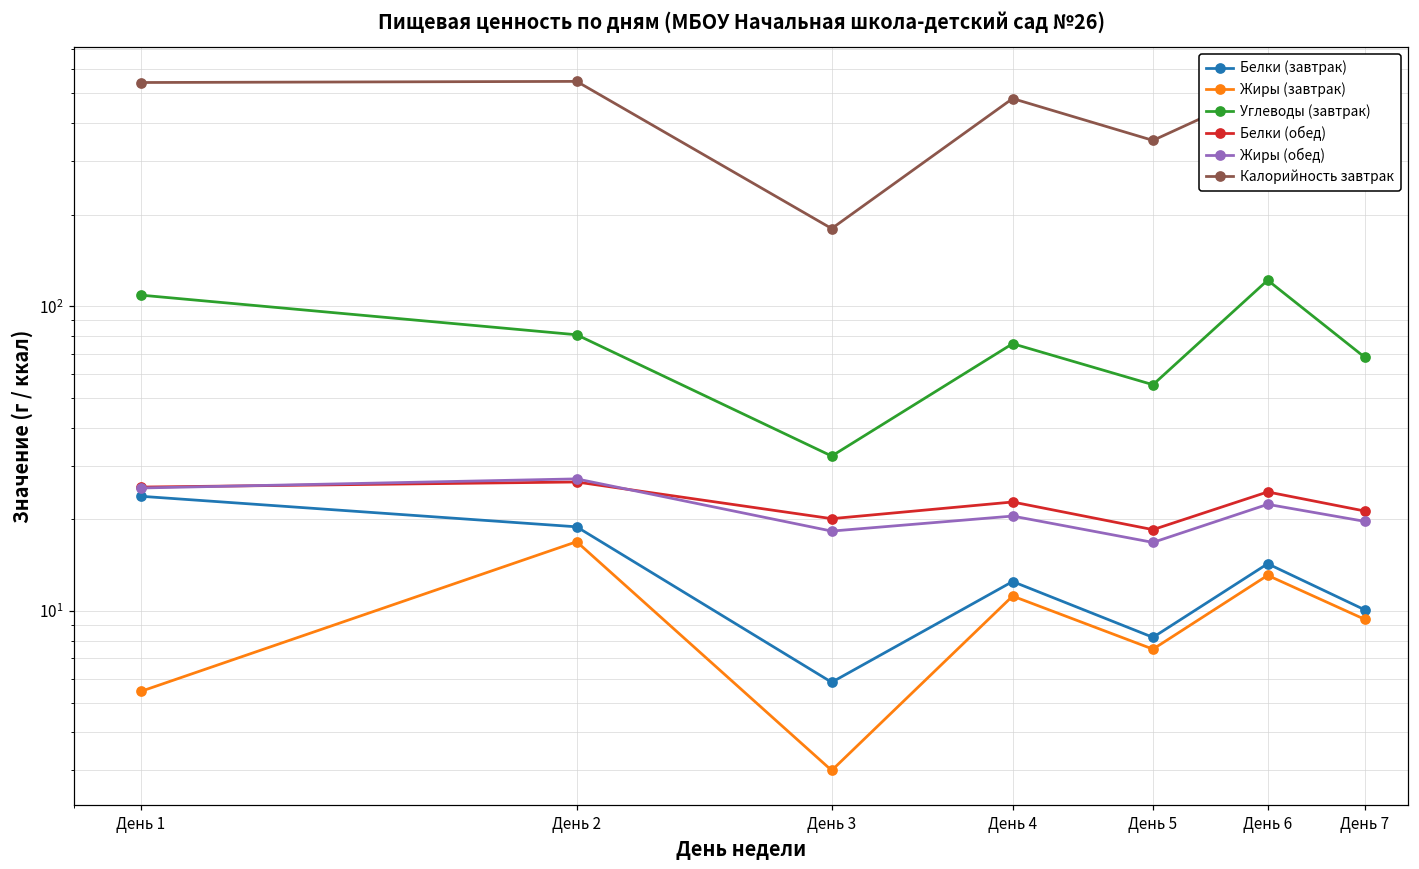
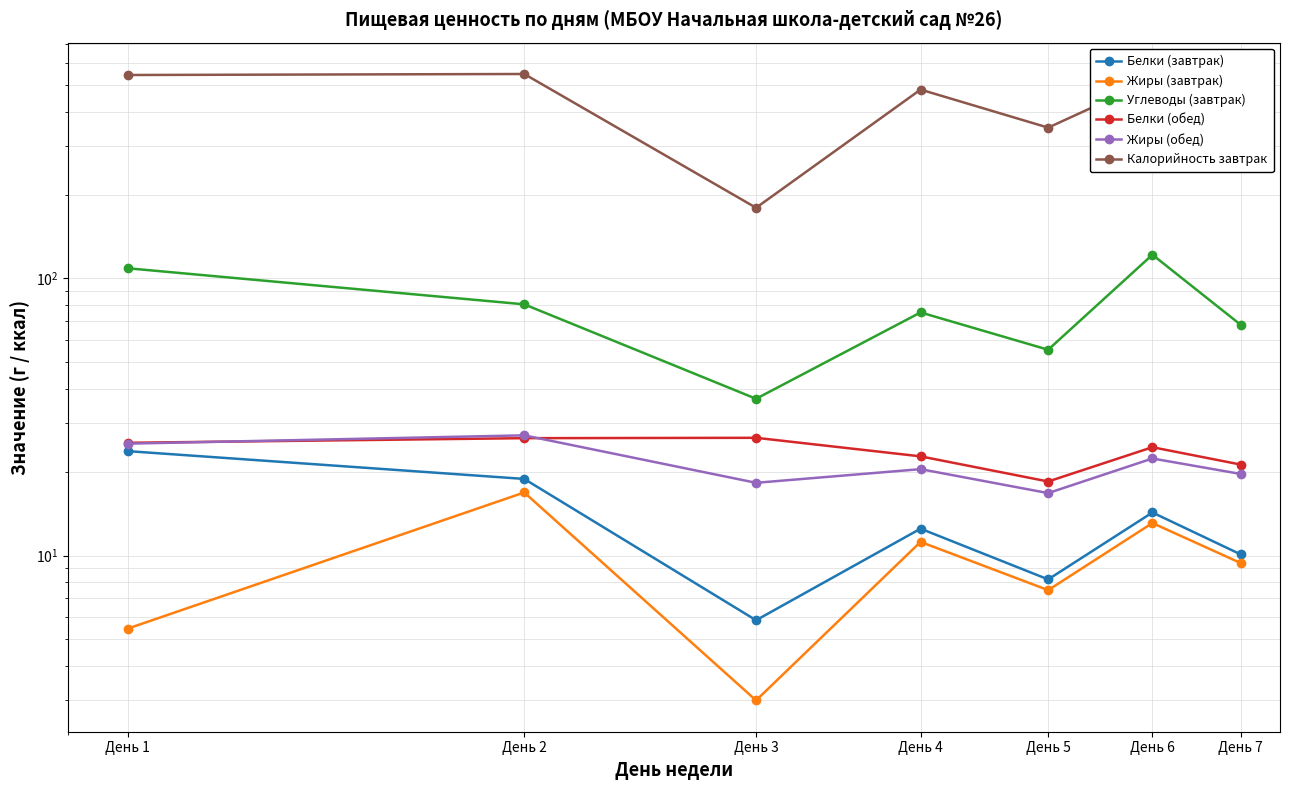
  {
    "Белки (завтрак)": {
      "День 1": 24,
      "День 2": 19,
      "День 3": 5.8,
      "День 4": 13,
      "День 5": 8.2,
      "День 6": 14,
      "День 7": 10
    },
    "Жиры (завтрак)": {
      "День 1": 5.5,
      "День 2": 17,
      "День 3": 3,
      "День 4": 11,
      "День 5": 7.5,
      "День 6": 13,
      "День 7": 9.4
    },
    "Углеводы (завтрак)": {
      "День 1": 109,
      "День 2": 81,
-     "День 3": 32,
+     "День 3": 37,
      "День 4": 75,
      "День 5": 55,
      "День 6": 120,
      "День 7": 68
    },
    "Белки (обед)": {
      "День 2": 27,
-     "День 3": 20,
+     "День 3": 27,
      "День 4": 23,
      "День 5": 19,
      "День 6": 25,
      "День 7": 21
    },
    "Жиры (обед)": {
      "День 2": 27,
      "День 3": 18,
      "День 4": 21,
      "День 5": 17,
      "День 6": 22,
      "День 7": 20
    },
    "Калорийность завтрак": {
      "День 1": 540,
      "День 2": 550,
      "День 3": 180,
      "День 4": 480,
      "День 5": 350
    }
  }
